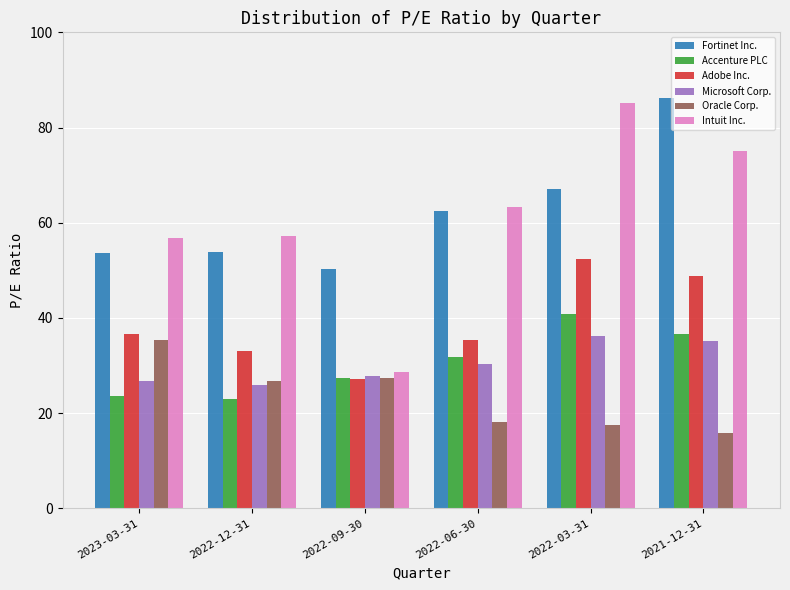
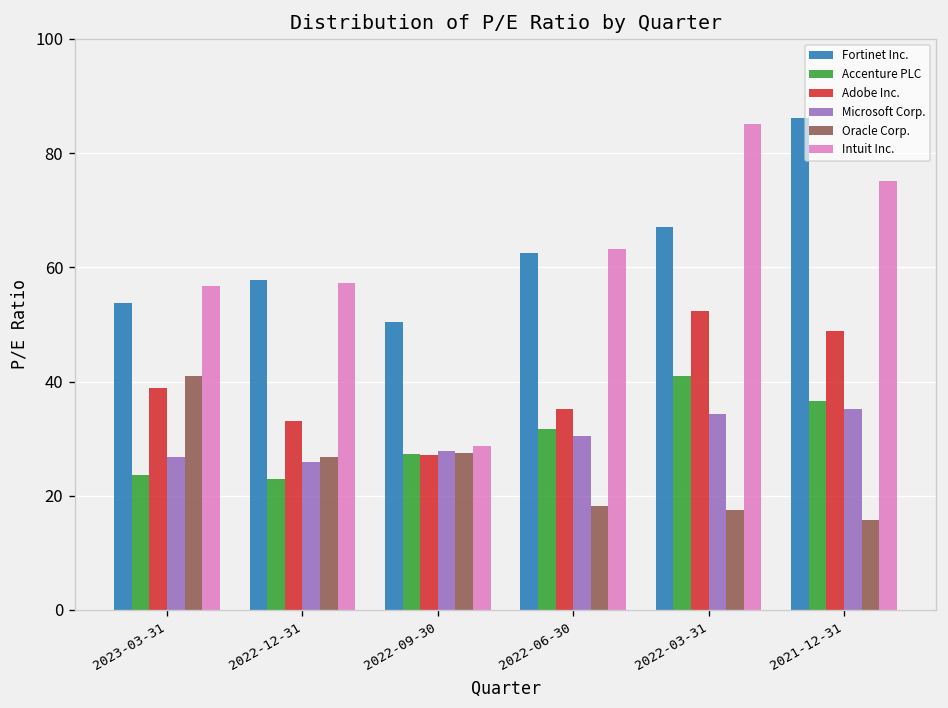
  {
    "Fortinet Inc.": {
      "2023-03-31": 54,
-     "2022-12-31": 54,
+     "2022-12-31": 58,
      "2022-09-30": 50,
      "2022-06-30": 62,
      "2022-03-31": 67,
      "2021-12-31": 86
    },
    "Accenture PLC": {
      "2023-03-31": 24,
      "2022-12-31": 23,
      "2022-09-30": 27,
      "2022-06-30": 32,
      "2022-03-31": 41,
      "2021-12-31": 37
    },
    "Adobe Inc.": {
-     "2023-03-31": 37,
+     "2023-03-31": 39,
      "2022-12-31": 33,
      "2022-09-30": 27,
      "2022-06-30": 35,
      "2022-03-31": 52,
      "2021-12-31": 49
    },
    "Microsoft Corp.": {
      "2023-03-31": 27,
      "2022-12-31": 26,
      "2022-09-30": 28,
      "2022-06-30": 30,
-     "2022-03-31": 36,
+     "2022-03-31": 34,
      "2021-12-31": 35
    },
    "Oracle Corp.": {
-     "2023-03-31": 35,
+     "2023-03-31": 41,
      "2022-12-31": 27,
      "2022-09-30": 27,
      "2022-06-30": 18,
      "2022-03-31": 17,
      "2021-12-31": 16
    },
    "Intuit Inc.": {
      "2023-03-31": 57,
      "2022-12-31": 57,
      "2022-09-30": 29,
      "2022-06-30": 63,
      "2022-03-31": 85,
      "2021-12-31": 75
    }
  }
